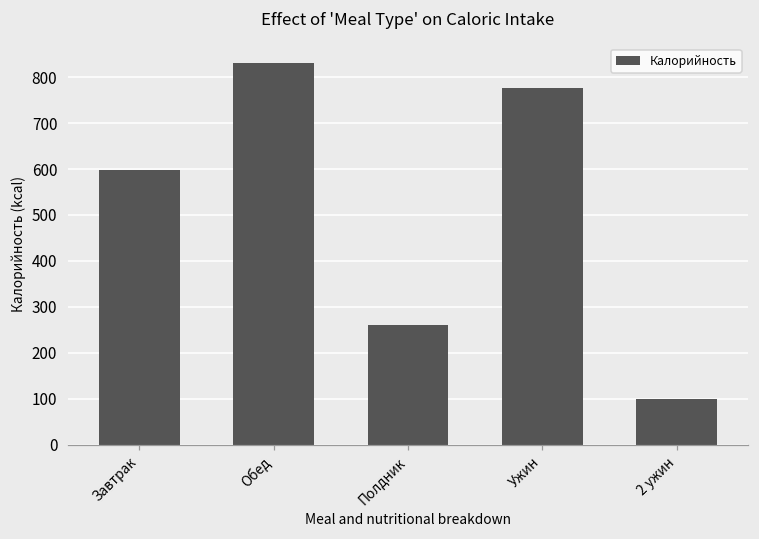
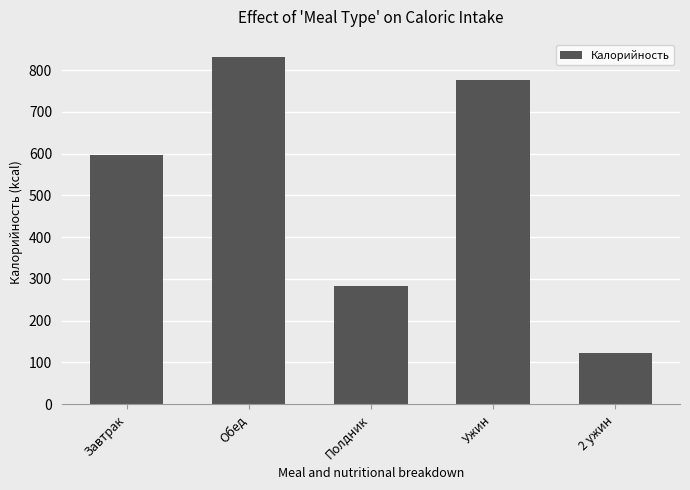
  {
    "Завтрак": 600,
    "Обед": 830,
-   "Полдник": 260,
+   "Полдник": 280,
    "Ужин": 780,
-   "2 ужин": 100
+   "2 ужин": 120
  }
